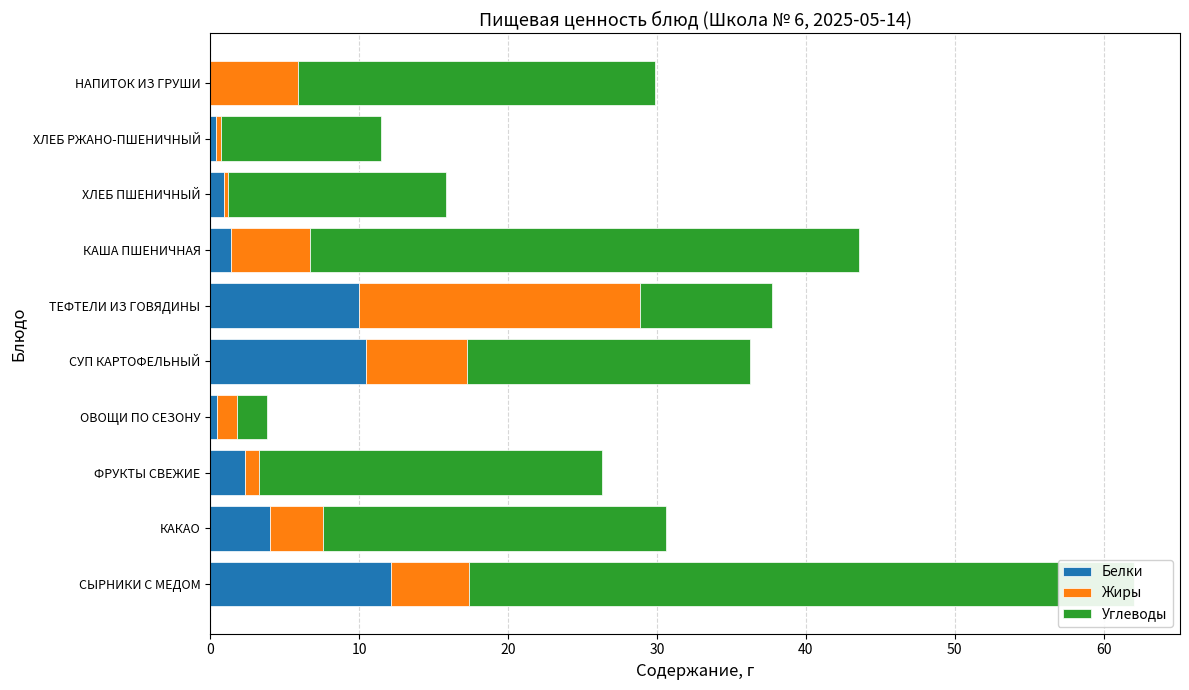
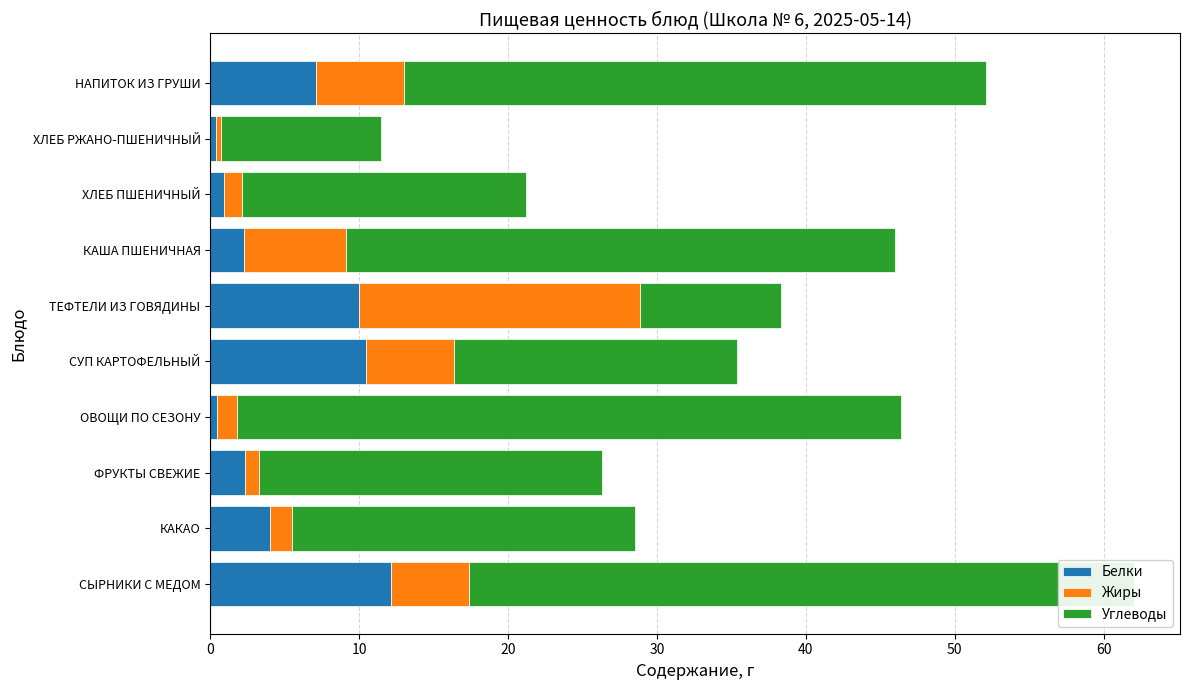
  {
    "Белки": {
-     "НАПИТОК ИЗ ГРУШИ": 0.0,
+     "НАПИТОК ИЗ ГРУШИ": 7.1,
      "ХЛЕБ РЖАНО-ПШЕНИЧНЫЙ": 0.4,
      "ХЛЕБ ПШЕНИЧНЫЙ": 0.9,
-     "КАША ПШЕНИЧНАЯ": 1.4,
+     "КАША ПШЕНИЧНАЯ": 2.3,
      "ТЕФТЕЛИ ИЗ ГОВЯДИНЫ": 10.0,
      "СУП КАРТОФЕЛЬНЫЙ": 10.4,
      "ОВОЩИ ПО СЕЗОНУ": 0.5,
      "ФРУКТЫ СВЕЖИЕ": 2.3,
      "КАКАО": 4.0,
      "СЫРНИКИ С МЕДОМ": 12.1
    },
    "Жиры": {
      "НАПИТОК ИЗ ГРУШИ": 5.9,
      "ХЛЕБ РЖАНО-ПШЕНИЧНЫЙ": 0.4,
-     "ХЛЕБ ПШЕНИЧНЫЙ": 0.3,
-     "КАША ПШЕНИЧНАЯ": 5.3,
+     "ХЛЕБ ПШЕНИЧНЫЙ": 1.2,
+     "КАША ПШЕНИЧНАЯ": 6.8,
      "ТЕФТЕЛИ ИЗ ГОВЯДИНЫ": 18.9,
-     "СУП КАРТОФЕЛЬНЫЙ": 6.8,
+     "СУП КАРТОФЕЛЬНЫЙ": 5.9,
      "ОВОЩИ ПО СЕЗОНУ": 1.3,
      "ФРУКТЫ СВЕЖИЕ": 1.0,
-     "КАКАО": 3.6,
+     "КАКАО": 1.5,
      "СЫРНИКИ С МЕДОМ": 5.2
    },
    "Углеводы": {
-     "НАПИТОК ИЗ ГРУШИ": 24.0,
+     "НАПИТОК ИЗ ГРУШИ": 39.1,
      "ХЛЕБ РЖАНО-ПШЕНИЧНЫЙ": 10.7,
-     "ХЛЕБ ПШЕНИЧНЫЙ": 14.6,
+     "ХЛЕБ ПШЕНИЧНЫЙ": 19.1,
      "КАША ПШЕНИЧНАЯ": 36.9,
-     "ТЕФТЕЛИ ИЗ ГОВЯДИНЫ": 8.9,
+     "ТЕФТЕЛИ ИЗ ГОВЯДИНЫ": 9.4,
      "СУП КАРТОФЕЛЬНЫЙ": 19.0,
-     "ОВОЩИ ПО СЕЗОНУ": 2.0,
+     "ОВОЩИ ПО СЕЗОНУ": 44.6,
      "ФРУКТЫ СВЕЖИЕ": 23.0,
      "КАКАО": 23.0
    }
  }
